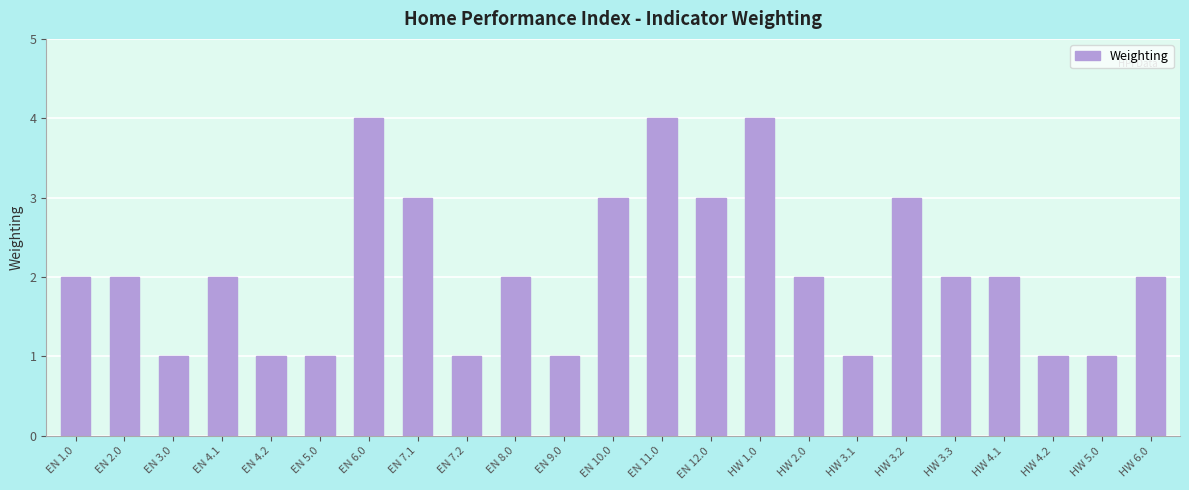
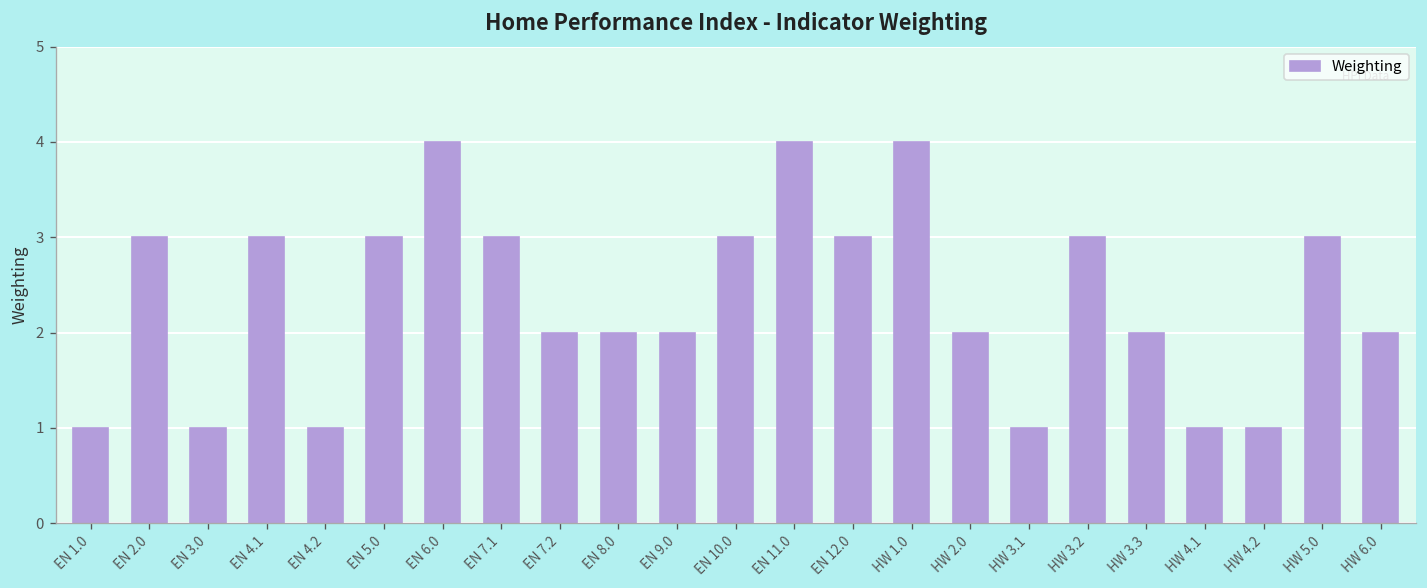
  {
-   "EN 1.0": 2,
-   "EN 2.0": 2,
+   "EN 1.0": 1,
+   "EN 2.0": 3,
    "EN 3.0": 1,
-   "EN 4.1": 2,
+   "EN 4.1": 3,
    "EN 4.2": 1,
-   "EN 5.0": 1,
+   "EN 5.0": 3,
    "EN 6.0": 4,
    "EN 7.1": 3,
-   "EN 7.2": 1,
+   "EN 7.2": 2,
    "EN 8.0": 2,
-   "EN 9.0": 1,
+   "EN 9.0": 2,
    "EN 10.0": 3,
    "EN 11.0": 4,
    "EN 12.0": 3,
    "HW 1.0": 4,
    "HW 2.0": 2,
    "HW 3.1": 1,
    "HW 3.2": 3,
    "HW 3.3": 2,
-   "HW 4.1": 2,
+   "HW 4.1": 1,
    "HW 4.2": 1,
-   "HW 5.0": 1,
+   "HW 5.0": 3,
    "HW 6.0": 2
  }
